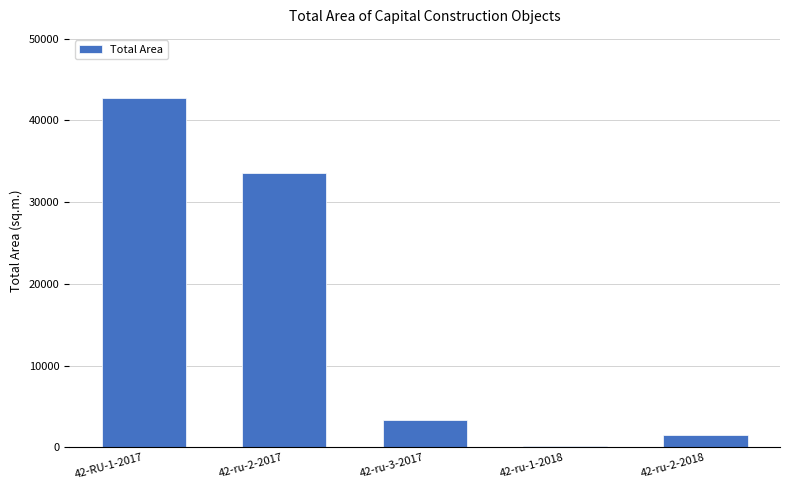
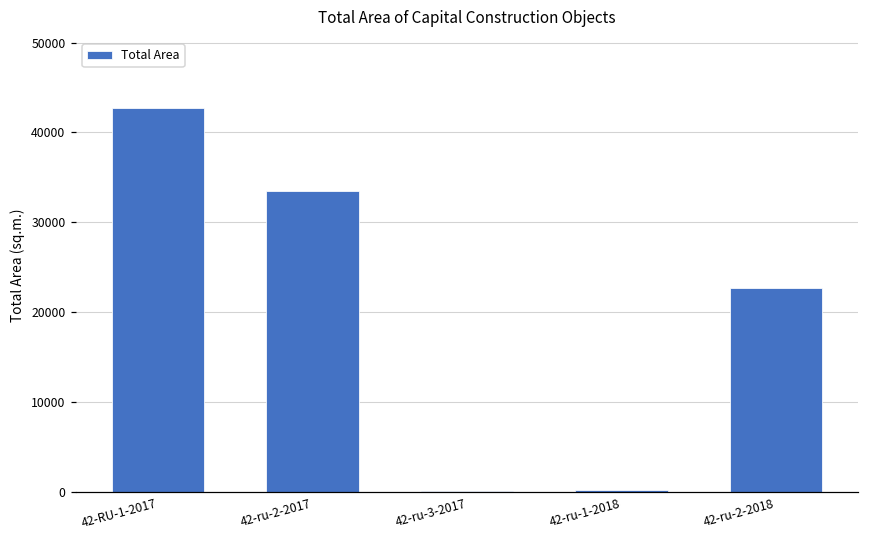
  {
    "42-RU-1-2017": 43000,
    "42-ru-2-2017": 34000,
-   "42-ru-3-2017": 3000,
-   "42-ru-2-2018": 1000
+   "42-ru-3-2017": 0,
+   "42-ru-2-2018": 23000
  }
